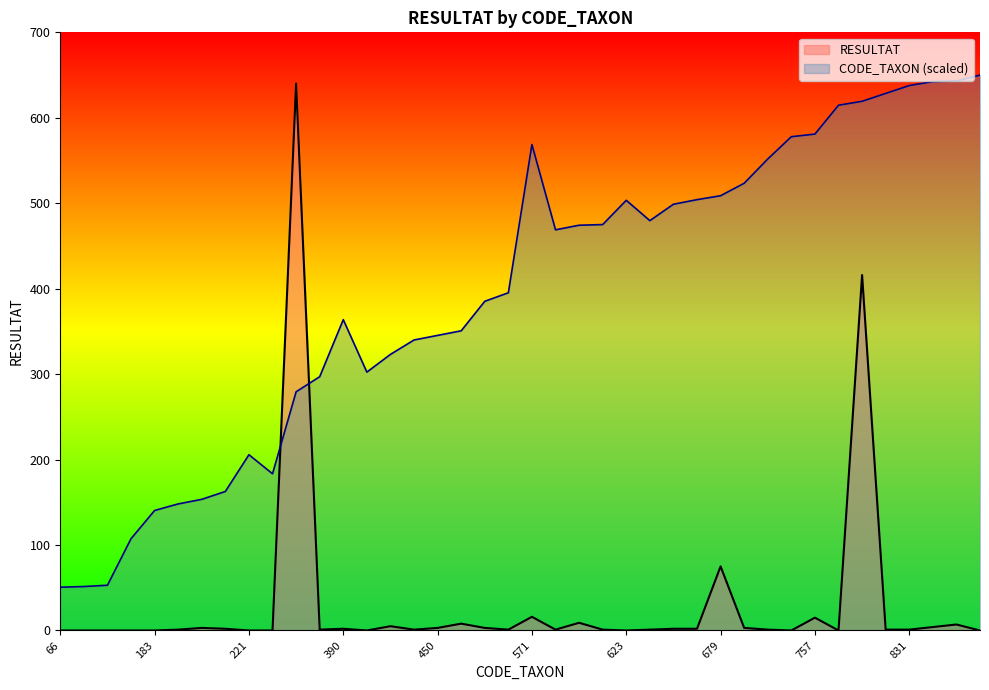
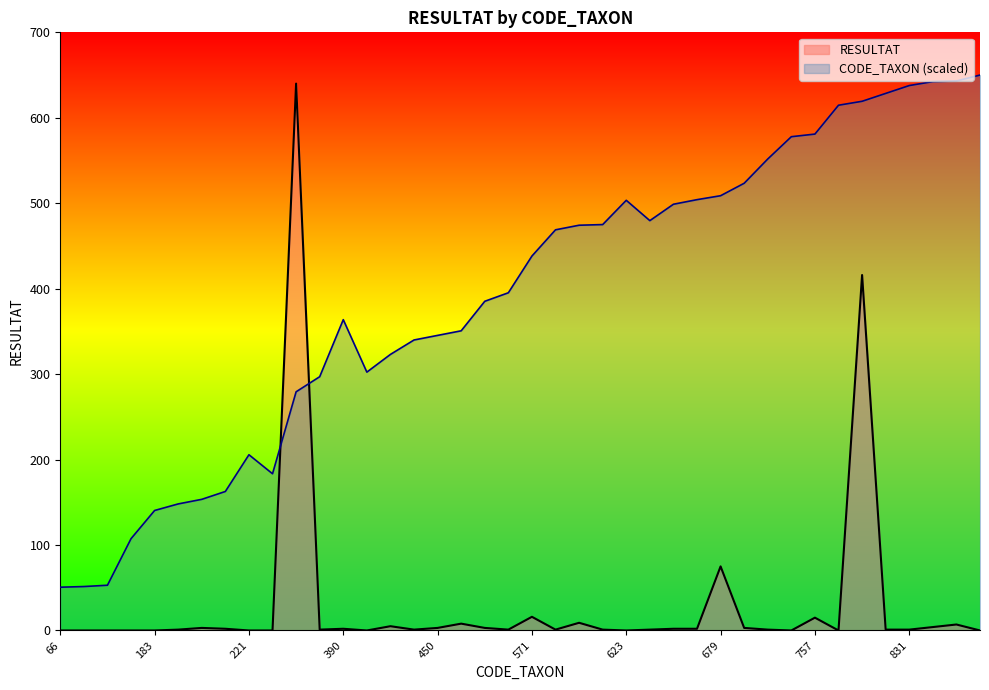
  {
    "RESULTAT": {
      "66": 0,
      "183": 0,
      "221": 0,
      "390": 0,
      "450": 0,
      "571": 20,
      "623": 0,
      "679": 80,
      "757": 20,
      "831": 0
    },
    "CODE_TAXON (scaled)": {
      "66": 50,
      "183": 140,
      "221": 210,
      "390": 360,
      "450": 350,
-     "571": 570,
+     "571": 440,
      "623": 500,
      "679": 510,
      "757": 580,
      "831": 640
    }
  }
